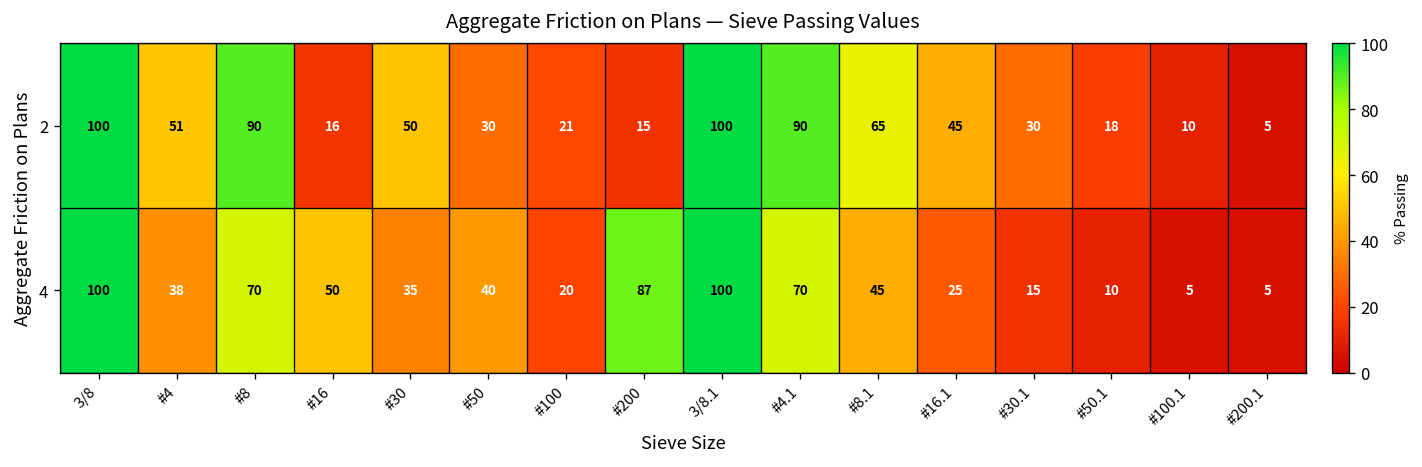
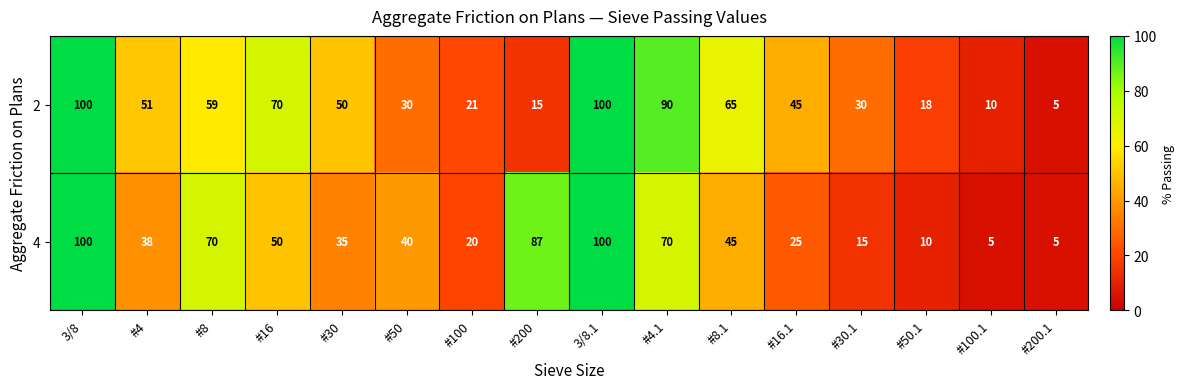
  {
    "2": {
      "3/8": 100,
      "#4": 51,
-     "#8": 90,
-     "#16": 16,
+     "#8": 59,
+     "#16": 70,
      "#30": 50,
      "#50": 30,
      "#100": 21,
      "#200": 15,
      "3/8.1": 100,
      "#4.1": 90,
      "#8.1": 65,
      "#16.1": 45,
      "#30.1": 30,
      "#50.1": 18,
      "#100.1": 10,
      "#200.1": 5
    },
    "4": {
      "3/8": 100,
      "#4": 38,
      "#8": 70,
      "#16": 50,
      "#30": 35,
      "#50": 40,
      "#100": 20,
      "#200": 87,
      "3/8.1": 100,
      "#4.1": 70,
      "#8.1": 45,
      "#16.1": 25,
      "#30.1": 15,
      "#50.1": 10,
      "#100.1": 5,
      "#200.1": 5
    }
  }
